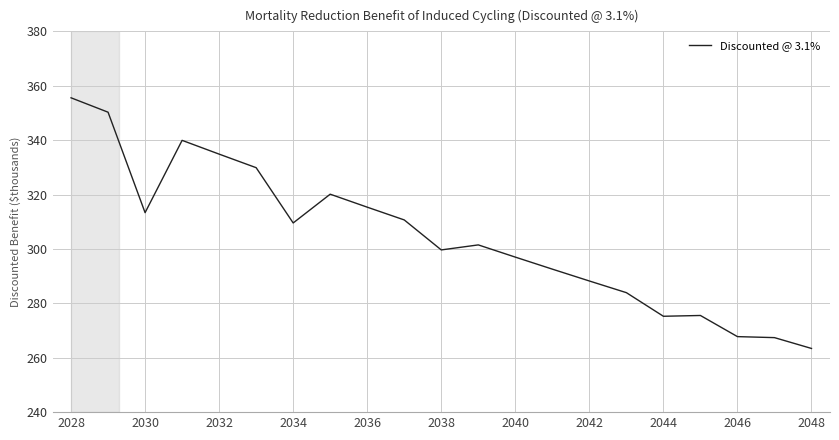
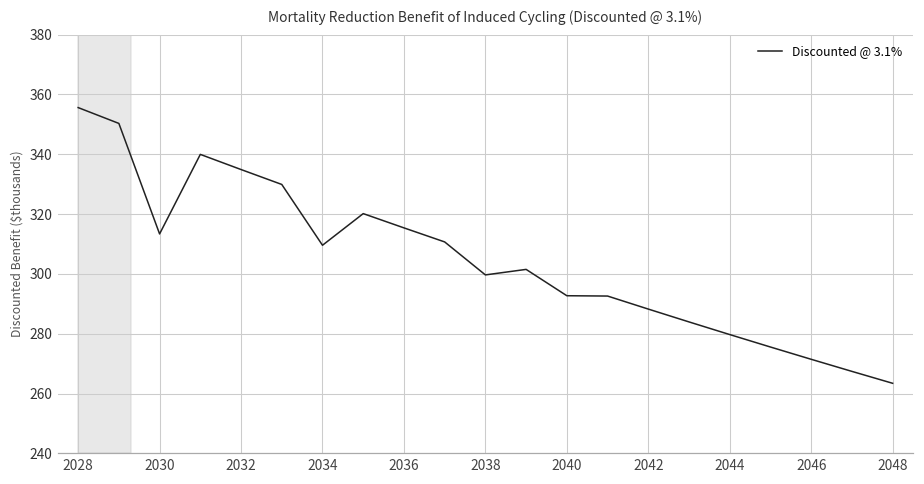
  {
    "2028": 356,
    "2030": 313,
    "2032": 335,
    "2034": 310,
    "2036": 315,
    "2038": 300,
-   "2040": 297,
+   "2040": 293,
    "2042": 288,
-   "2044": 275,
-   "2046": 268,
+   "2044": 280,
+   "2046": 271,
    "2048": 263
  }
